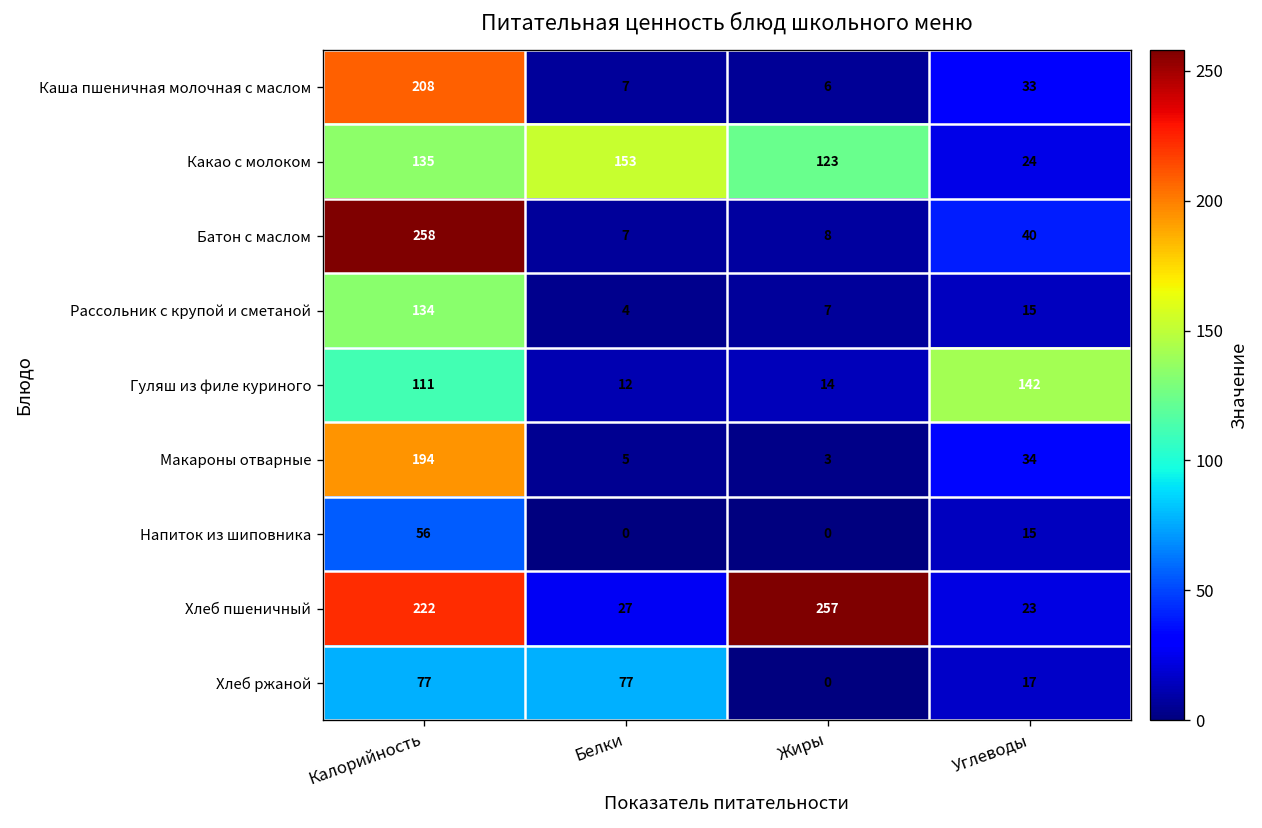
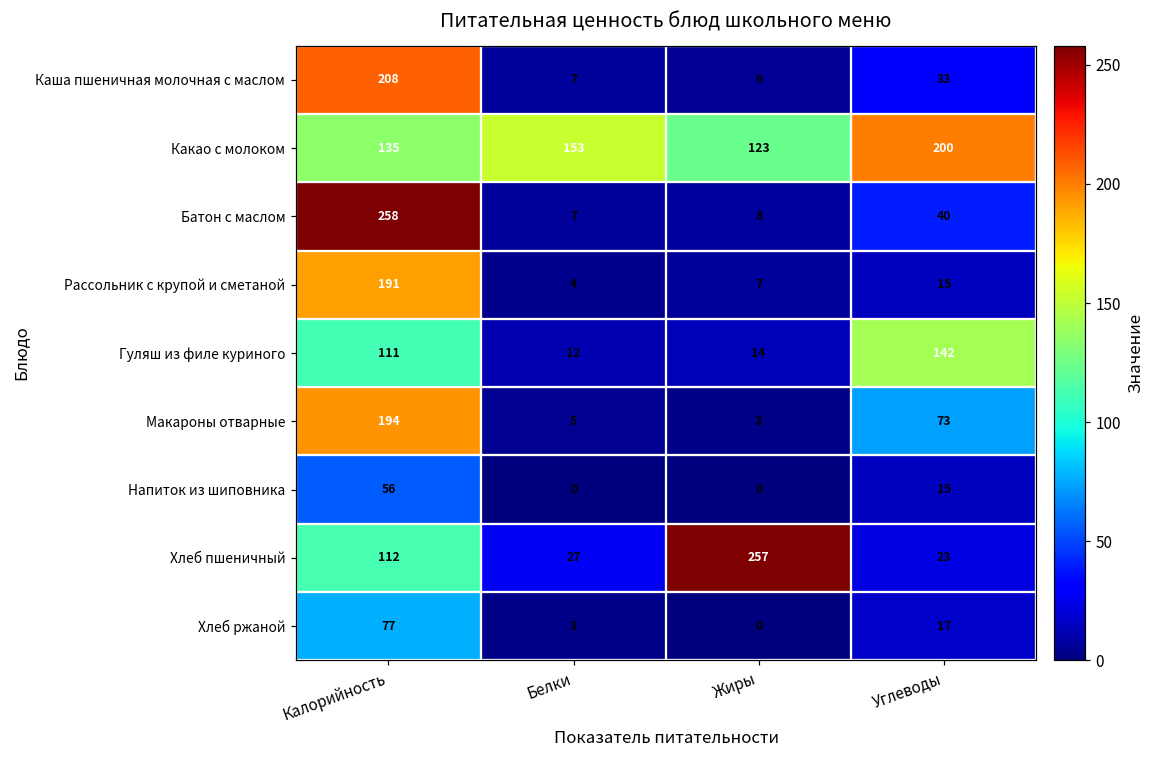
  {
    "Каша пшеничная молочная с маслом": {
      "Калорийность": 208,
      "Белки": 7,
      "Жиры": 6,
      "Углеводы": 33
    },
    "Какао с молоком": {
      "Калорийность": 135,
      "Белки": 153,
      "Жиры": 123,
-     "Углеводы": 24
+     "Углеводы": 200
    },
    "Батон с маслом": {
      "Калорийность": 258,
      "Белки": 7,
      "Жиры": 8,
      "Углеводы": 40
    },
    "Рассольник с крупой и сметаной": {
-     "Калорийность": 134,
+     "Калорийность": 191,
      "Белки": 4,
      "Жиры": 7,
      "Углеводы": 15
    },
    "Гуляш из филе куриного": {
      "Калорийность": 111,
      "Белки": 12,
      "Жиры": 14,
      "Углеводы": 142
    },
    "Макароны отварные": {
      "Калорийность": 194,
      "Белки": 5,
      "Жиры": 3,
-     "Углеводы": 34
+     "Углеводы": 73
    },
    "Напиток из шиповника": {
      "Калорийность": 56,
      "Белки": 0,
      "Жиры": 0,
      "Углеводы": 15
    },
    "Хлеб пшеничный": {
-     "Калорийность": 222,
+     "Калорийность": 112,
      "Белки": 27,
      "Жиры": 257,
      "Углеводы": 23
    },
    "Хлеб ржаной": {
      "Калорийность": 77,
-     "Белки": 77,
+     "Белки": 3,
      "Жиры": 0,
      "Углеводы": 17
    }
  }
